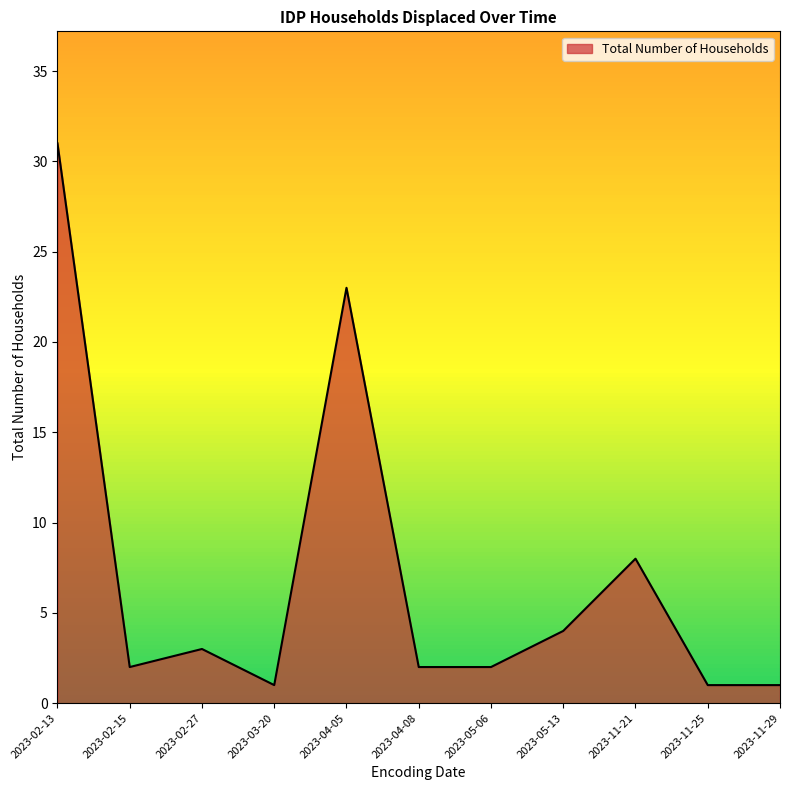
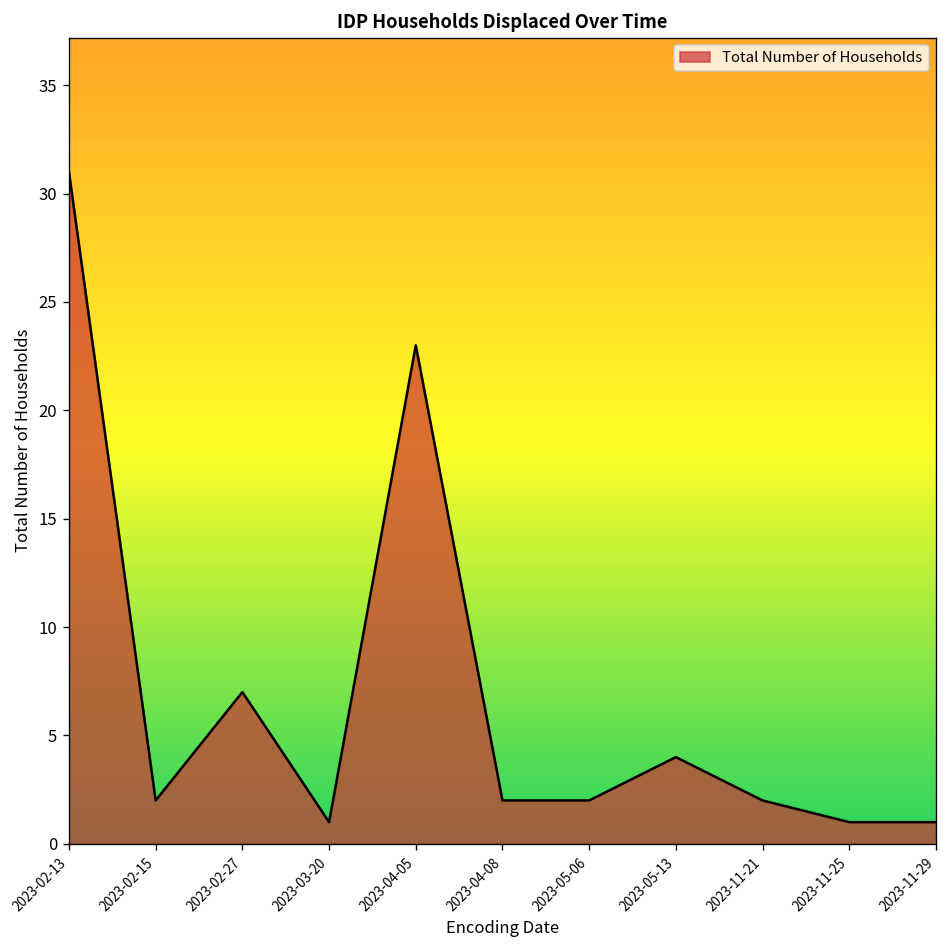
  {
    "2023-02-13": 31,
    "2023-02-15": 2,
-   "2023-02-27": 3,
+   "2023-02-27": 7,
    "2023-03-20": 1,
    "2023-04-05": 23,
    "2023-04-08": 2,
    "2023-05-06": 2,
    "2023-05-13": 4,
-   "2023-11-21": 8,
+   "2023-11-21": 2,
    "2023-11-25": 1,
    "2023-11-29": 1
  }
